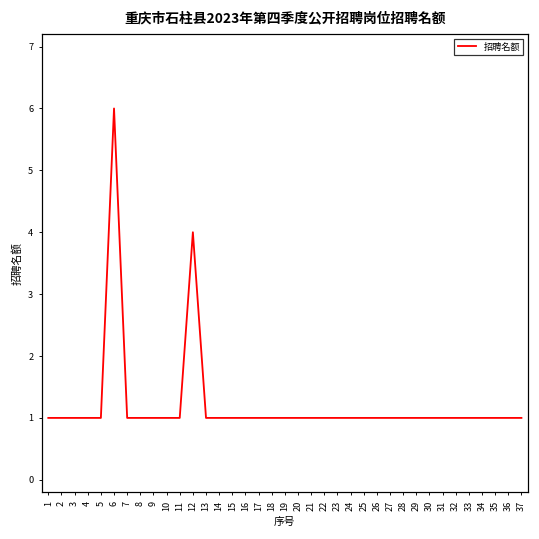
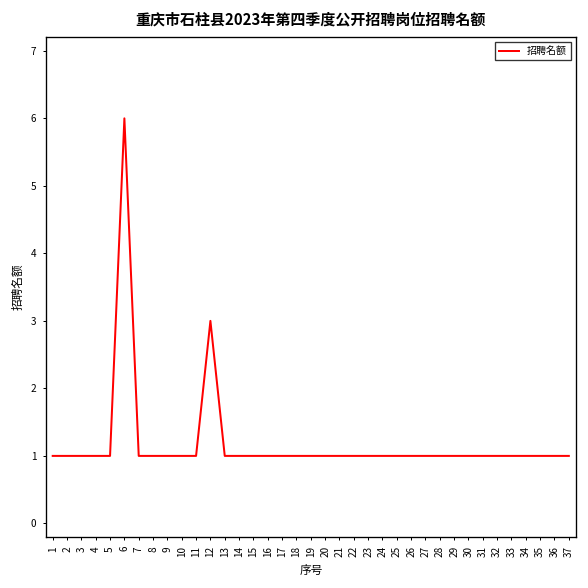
  {
    "1": 1,
    "2": 1,
    "3": 1,
    "4": 1,
    "5": 1,
    "6": 6,
    "7": 1,
    "8": 1,
    "9": 1,
    "10": 1,
    "11": 1,
-   "12": 4,
+   "12": 3,
    "13": 1,
    "14": 1,
    "15": 1,
    "16": 1,
    "17": 1,
    "18": 1,
    "19": 1,
    "20": 1,
    "21": 1,
    "22": 1,
    "23": 1,
    "24": 1,
    "25": 1,
    "26": 1,
    "27": 1,
    "28": 1,
    "29": 1,
    "30": 1,
    "31": 1,
    "32": 1,
    "33": 1,
    "34": 1,
    "35": 1,
    "36": 1,
    "37": 1
  }
